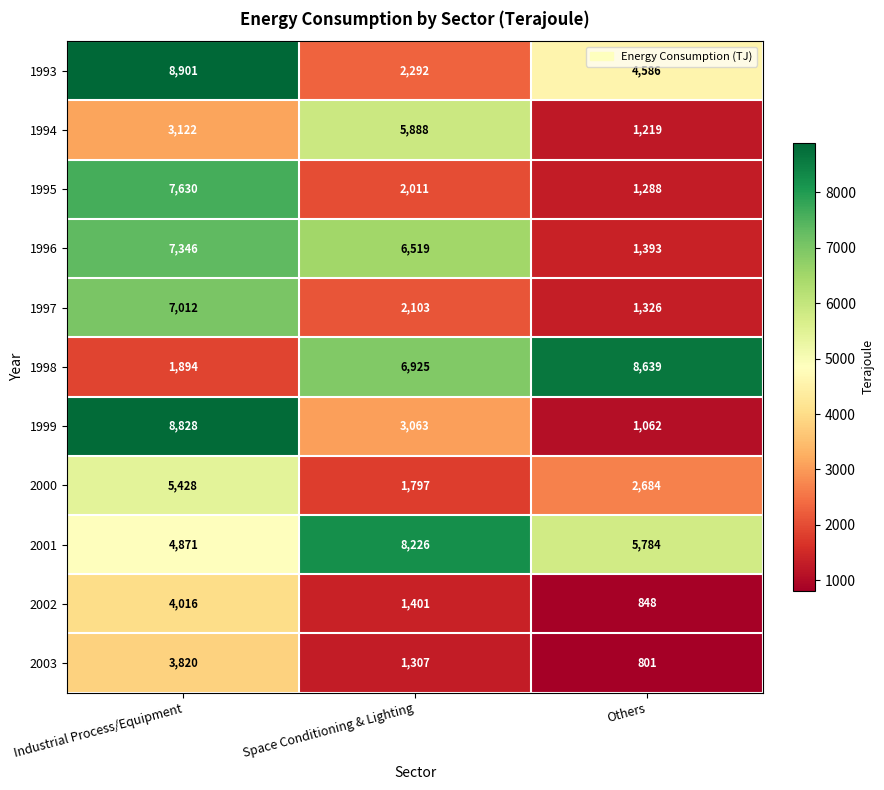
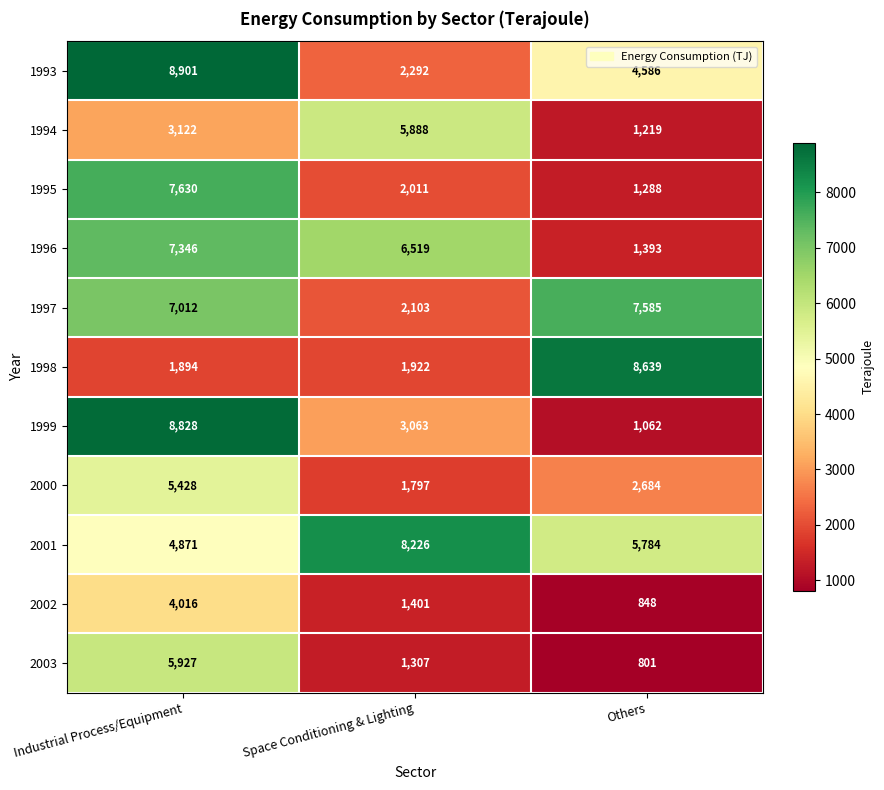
  {
    "1993": {
      "Industrial Process/Equipment": "8,901",
      "Space Conditioning & Lighting": "2,292"
    },
    "1994": {
      "Industrial Process/Equipment": "3,122",
      "Space Conditioning & Lighting": "5,888",
      "Others": "1,219"
    },
    "1995": {
      "Industrial Process/Equipment": "7,630",
      "Space Conditioning & Lighting": "2,011",
      "Others": "1,288"
    },
    "1996": {
      "Industrial Process/Equipment": "7,346",
      "Space Conditioning & Lighting": "6,519",
      "Others": "1,393"
    },
    "1997": {
      "Industrial Process/Equipment": "7,012",
      "Space Conditioning & Lighting": "2,103",
-     "Others": "1,326"
+     "Others": "7,585"
    },
    "1998": {
      "Industrial Process/Equipment": "1,894",
-     "Space Conditioning & Lighting": "6,925",
+     "Space Conditioning & Lighting": "1,922",
      "Others": "8,639"
    },
    "1999": {
      "Industrial Process/Equipment": "8,828",
      "Space Conditioning & Lighting": "3,063",
      "Others": "1,062"
    },
    "2000": {
      "Industrial Process/Equipment": "5,428",
      "Space Conditioning & Lighting": "1,797",
      "Others": "2,684"
    },
    "2001": {
      "Industrial Process/Equipment": "4,871",
      "Space Conditioning & Lighting": "8,226",
      "Others": "5,784"
    },
    "2002": {
      "Industrial Process/Equipment": "4,016",
      "Space Conditioning & Lighting": "1,401",
      "Others": "848"
    },
    "2003": {
-     "Industrial Process/Equipment": "3,820",
+     "Industrial Process/Equipment": "5,927",
      "Space Conditioning & Lighting": "1,307",
      "Others": "801"
    }
  }
